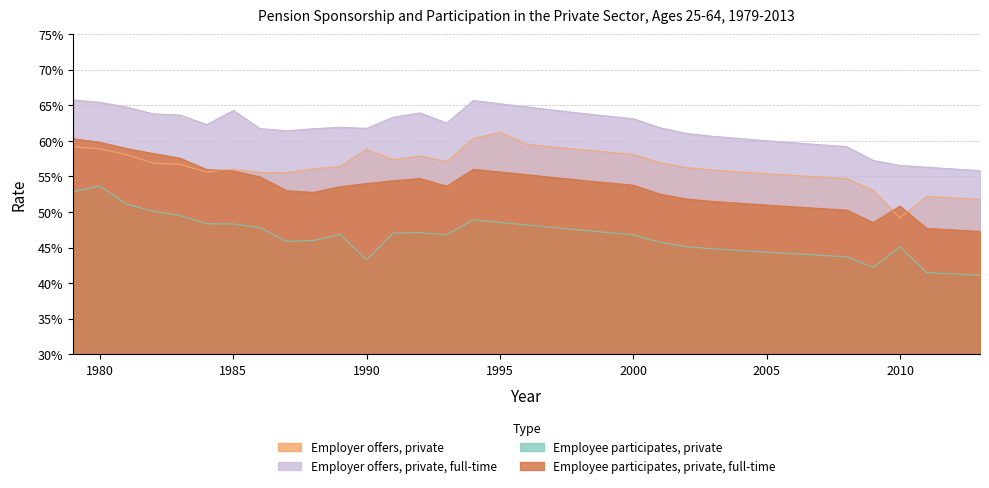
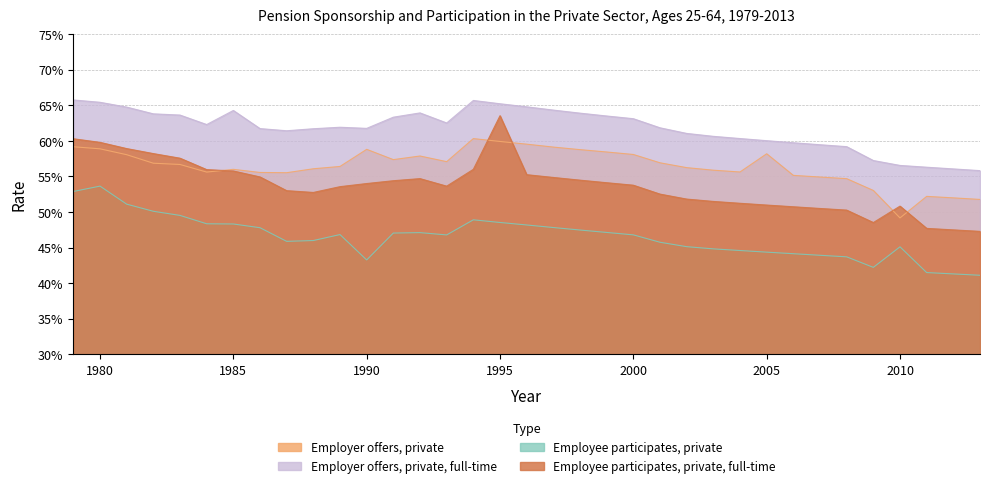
  {
    "Employer offers, private": {
      "1980": "59%",
      "1990": "59%",
-     "1995": "61%",
+     "1995": "60%",
      "2000": "58%",
-     "2005": "55%",
+     "2005": "58%",
      "2010": "49%"
    },
    "Employer offers, private, full-time": {
      "1980": "65%",
      "1985": "64%",
      "1990": "62%",
      "1995": "65%",
      "2000": "63%",
      "2005": "60%",
      "2010": "57%"
    },
    "Employee participates, private": {
      "1980": "54%",
      "1985": "48%",
      "1990": "43%",
      "1995": "49%",
      "2000": "47%",
      "2005": "44%",
      "2010": "45%"
    },
    "Employee participates, private, full-time": {
      "1980": "60%",
      "1990": "54%",
-     "1995": "56%",
+     "1995": "64%",
      "2000": "54%",
      "2005": "51%",
      "2010": "51%"
    }
  }
